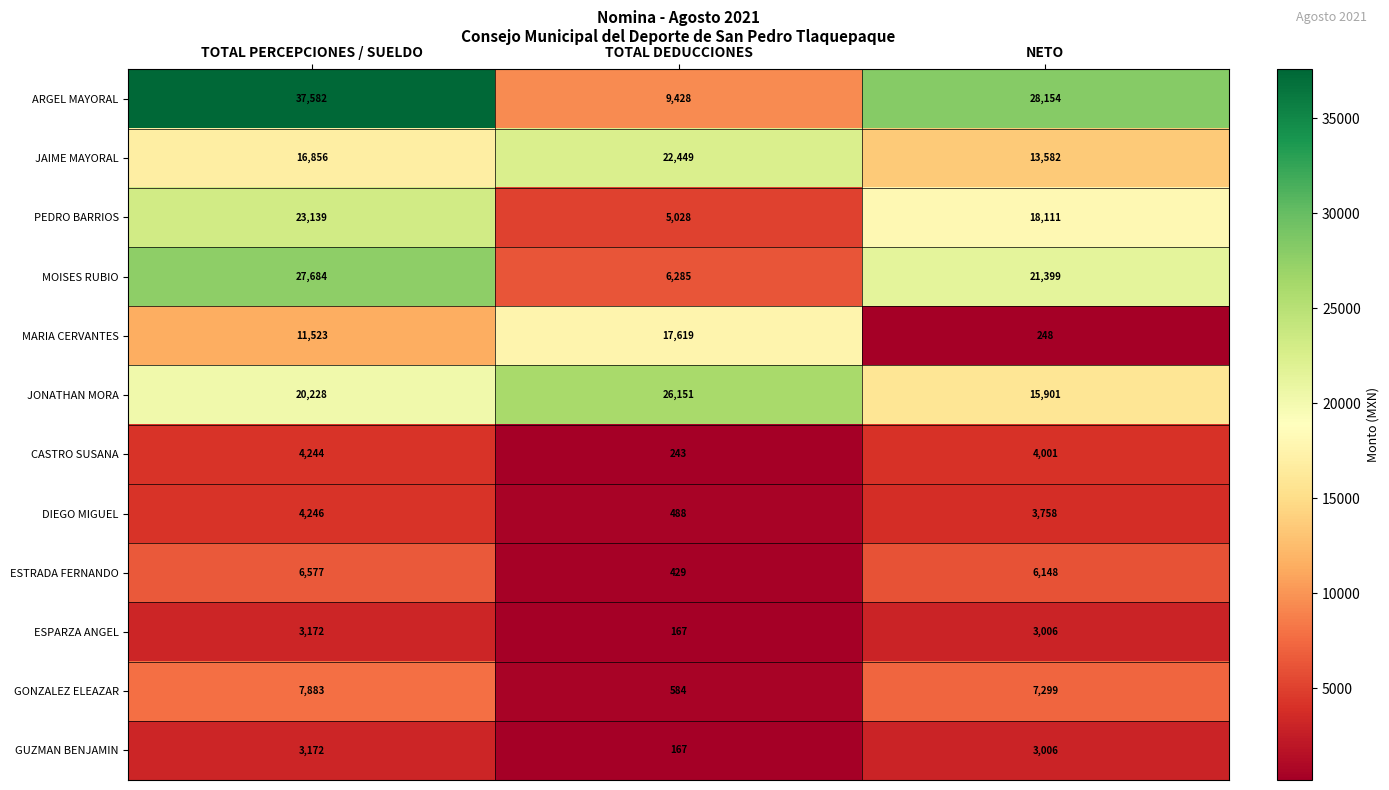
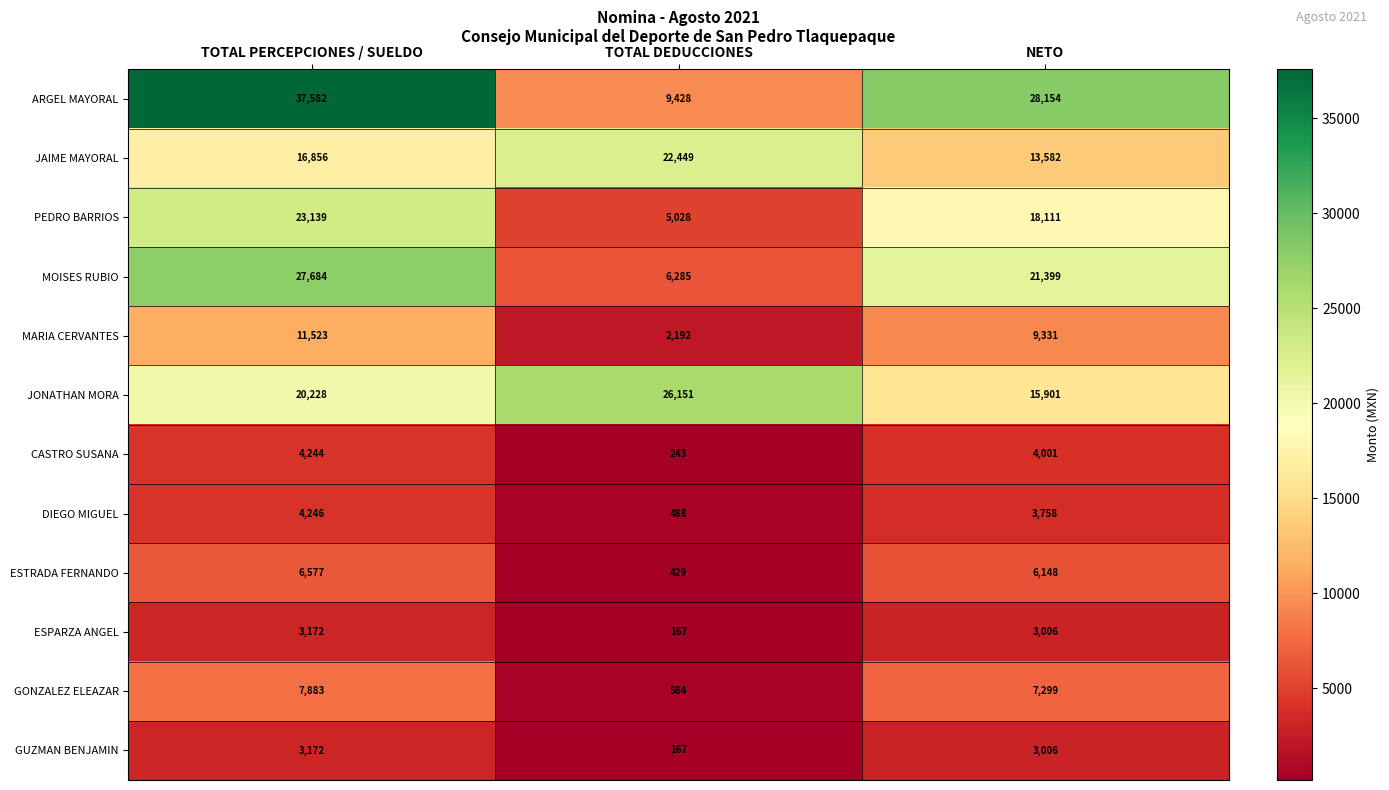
  {
    "ARGEL MAYORAL": {
      "TOTAL PERCEPCIONES / SUELDO": "37,582",
      "TOTAL DEDUCCIONES": "9,428",
      "NETO": "28,154"
    },
    "JAIME MAYORAL": {
      "TOTAL PERCEPCIONES / SUELDO": "16,856",
      "TOTAL DEDUCCIONES": "22,449",
      "NETO": "13,582"
    },
    "PEDRO BARRIOS": {
      "TOTAL PERCEPCIONES / SUELDO": "23,139",
      "TOTAL DEDUCCIONES": "5,028",
      "NETO": "18,111"
    },
    "MOISES RUBIO": {
      "TOTAL PERCEPCIONES / SUELDO": "27,684",
      "TOTAL DEDUCCIONES": "6,285",
      "NETO": "21,399"
    },
    "MARIA CERVANTES": {
      "TOTAL PERCEPCIONES / SUELDO": "11,523",
-     "TOTAL DEDUCCIONES": "17,619",
-     "NETO": "248"
+     "TOTAL DEDUCCIONES": "2,192",
+     "NETO": "9,331"
    },
    "JONATHAN MORA": {
      "TOTAL PERCEPCIONES / SUELDO": "20,228",
      "TOTAL DEDUCCIONES": "26,151",
      "NETO": "15,901"
    },
    "CASTRO SUSANA": {
      "TOTAL PERCEPCIONES / SUELDO": "4,244",
      "TOTAL DEDUCCIONES": "243",
      "NETO": "4,001"
    },
    "DIEGO MIGUEL": {
      "TOTAL PERCEPCIONES / SUELDO": "4,246",
      "TOTAL DEDUCCIONES": "488",
      "NETO": "3,758"
    },
    "ESTRADA FERNANDO": {
      "TOTAL PERCEPCIONES / SUELDO": "6,577",
      "TOTAL DEDUCCIONES": "429",
      "NETO": "6,148"
    },
    "ESPARZA ANGEL": {
      "TOTAL PERCEPCIONES / SUELDO": "3,172",
      "TOTAL DEDUCCIONES": "167",
      "NETO": "3,006"
    },
    "GONZALEZ ELEAZAR": {
      "TOTAL PERCEPCIONES / SUELDO": "7,883",
      "TOTAL DEDUCCIONES": "584",
      "NETO": "7,299"
    },
    "GUZMAN BENJAMIN": {
      "TOTAL PERCEPCIONES / SUELDO": "3,172",
      "TOTAL DEDUCCIONES": "167",
      "NETO": "3,006"
    }
  }
